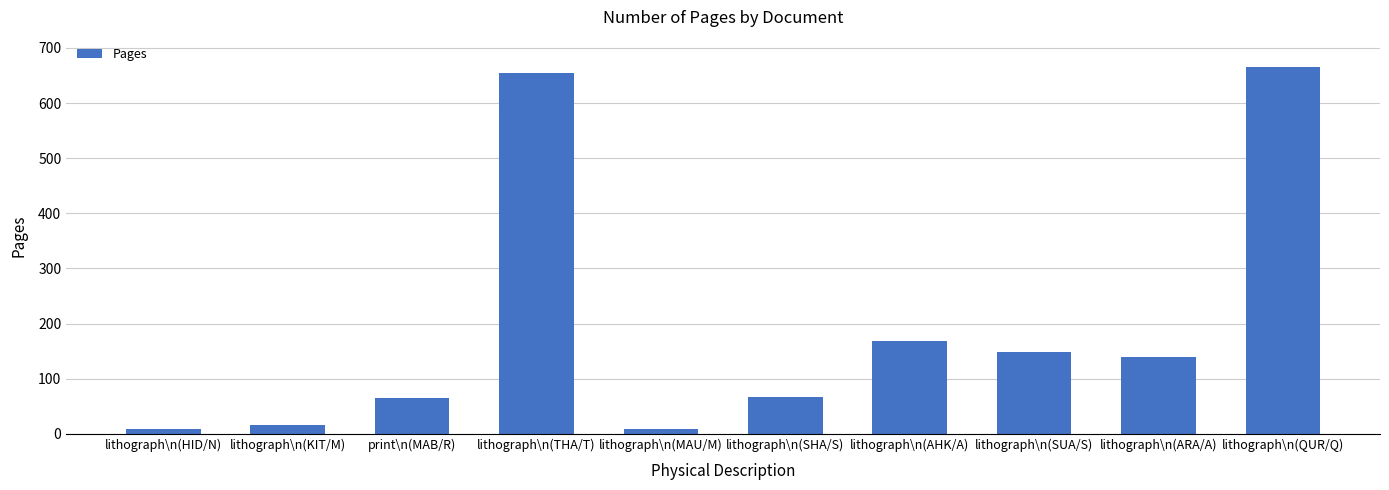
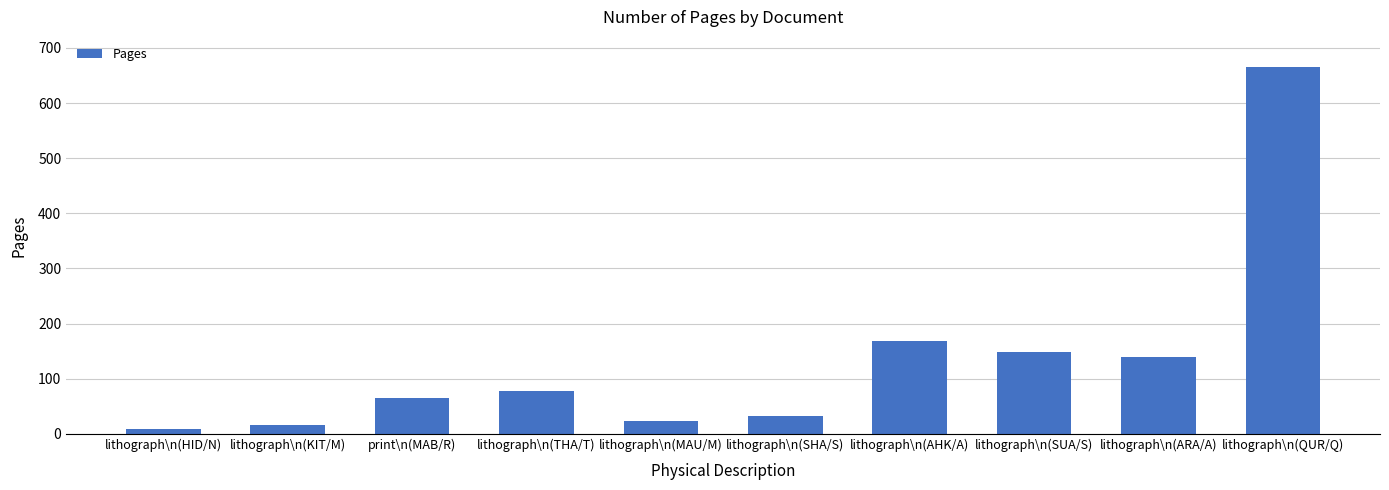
  {
    "lithograph\\n(HID/N)": 10,
    "lithograph\\n(KIT/M)": 20,
    "print\\n(MAB/R)": 60,
-   "lithograph\\n(THA/T)": 660,
-   "lithograph\\n(MAU/M)": 10,
-   "lithograph\\n(SHA/S)": 70,
+   "lithograph\\n(THA/T)": 80,
+   "lithograph\\n(MAU/M)": 20,
+   "lithograph\\n(SHA/S)": 30,
    "lithograph\\n(AHK/A)": 170,
    "lithograph\\n(SUA/S)": 150,
    "lithograph\\n(ARA/A)": 140,
    "lithograph\\n(QUR/Q)": 670
  }
